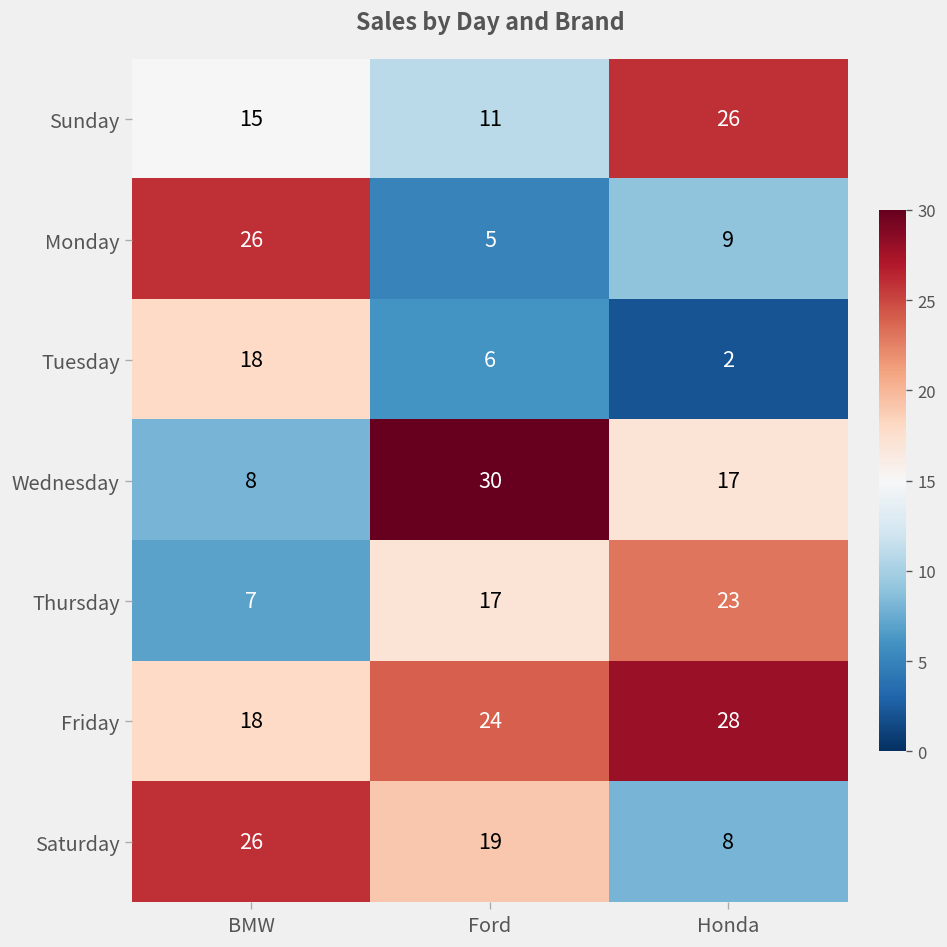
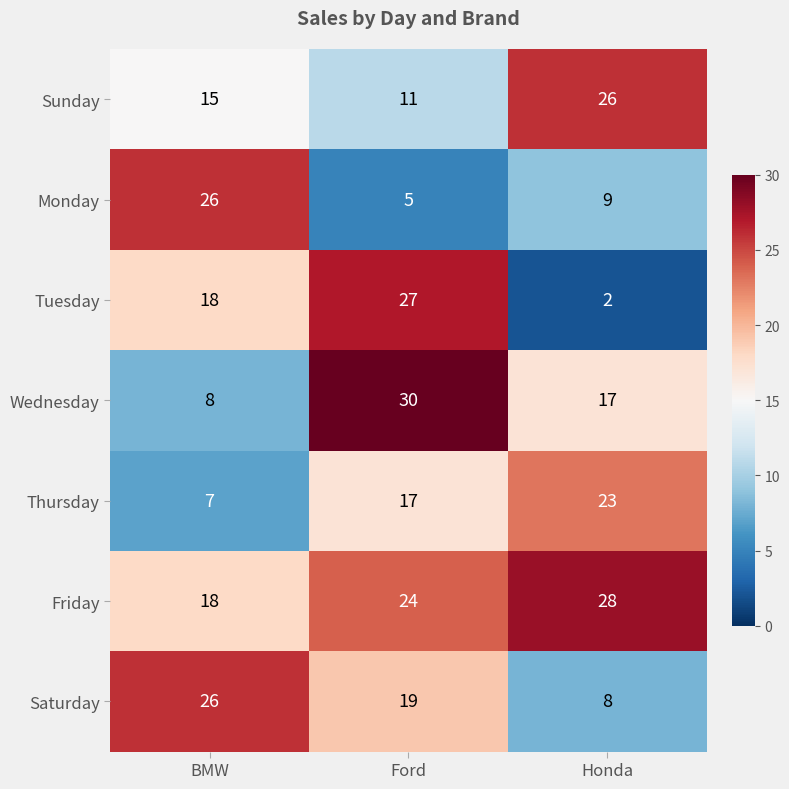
  {
    "Sunday": {
      "BMW": 15,
      "Ford": 11,
      "Honda": 26
    },
    "Monday": {
      "BMW": 26,
      "Ford": 5,
      "Honda": 9
    },
    "Tuesday": {
      "BMW": 18,
-     "Ford": 6,
+     "Ford": 27,
      "Honda": 2
    },
    "Wednesday": {
      "BMW": 8,
      "Ford": 30,
      "Honda": 17
    },
    "Thursday": {
      "BMW": 7,
      "Ford": 17,
      "Honda": 23
    },
    "Friday": {
      "BMW": 18,
      "Ford": 24,
      "Honda": 28
    },
    "Saturday": {
      "BMW": 26,
      "Ford": 19,
      "Honda": 8
    }
  }
